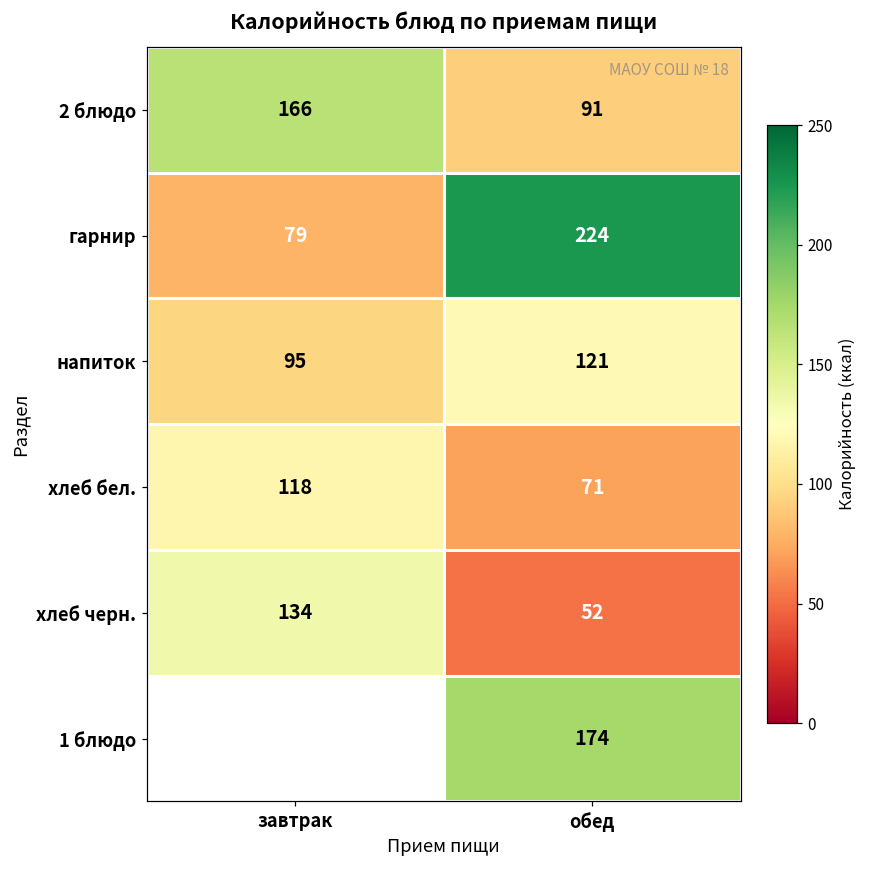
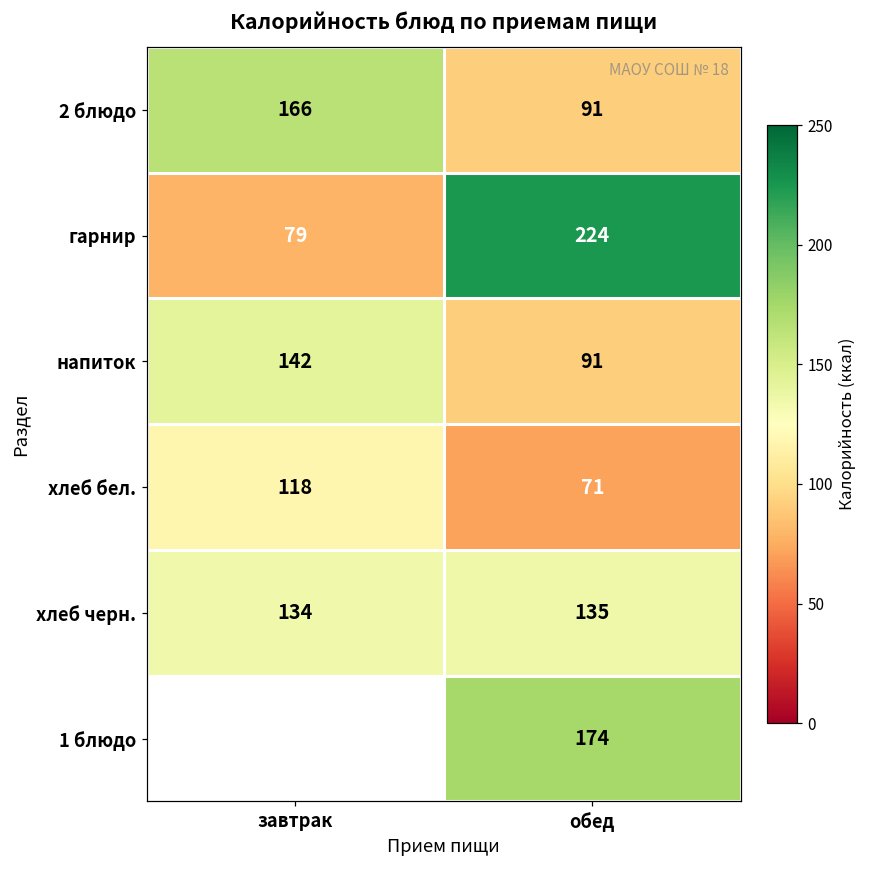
  {
    "2 блюдо": {
      "завтрак": 166
    },
    "гарнир": {
      "завтрак": 79,
      "обед": 224
    },
    "напиток": {
-     "завтрак": 95,
-     "обед": 121
+     "завтрак": 142,
+     "обед": 91
    },
    "хлеб бел.": {
      "завтрак": 118,
      "обед": 71
    },
    "хлеб черн.": {
      "завтрак": 134,
-     "обед": 52
+     "обед": 135
    },
    "1 блюдо": {
      "обед": 174
    }
  }
